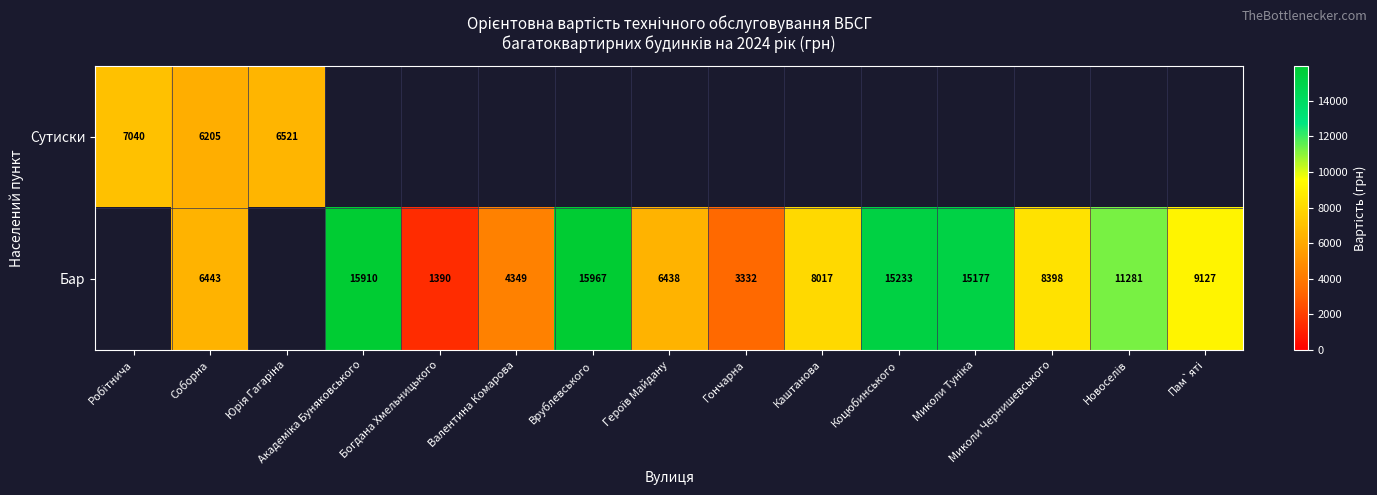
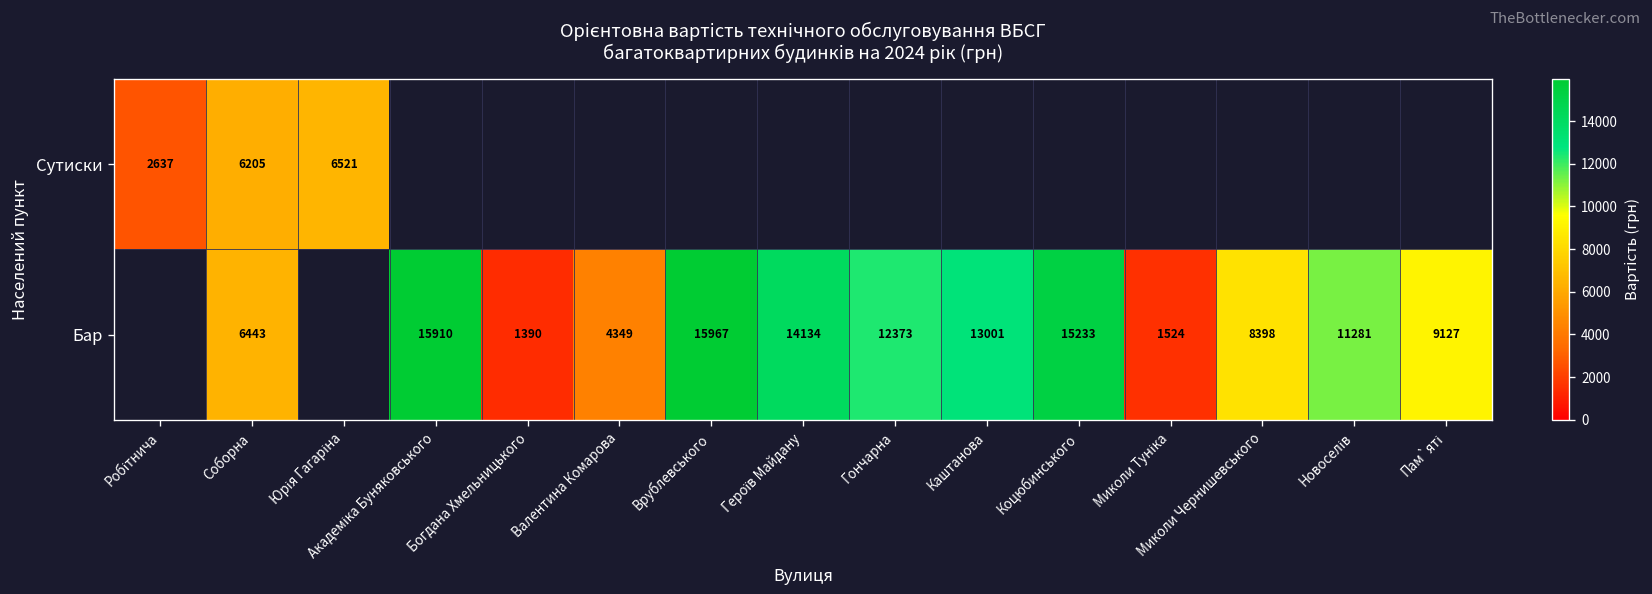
  {
    "Сутиски": {
-     "Робітнича": 7040,
+     "Робітнича": 2637,
      "Соборна": 6205,
      "Юрія Гагаріна": 6521
    },
    "Бар": {
      "Соборна": 6443,
      "Академіка Буняковського": 15910,
      "Богдана Хмельницького": 1390,
      "Валентина Комарова": 4349,
      "Врублевського": 15967,
-     "Героїв Майдану": 6438,
-     "Гончарна": 3332,
-     "Каштанова": 8017,
+     "Героїв Майдану": 14134,
+     "Гончарна": 12373,
+     "Каштанова": 13001,
      "Коцюбинського": 15233,
-     "Миколи Туніка": 15177,
+     "Миколи Туніка": 1524,
      "Миколи Чернишевського": 8398,
      "Новоселів": 11281,
      "Пам`яті": 9127
    }
  }
